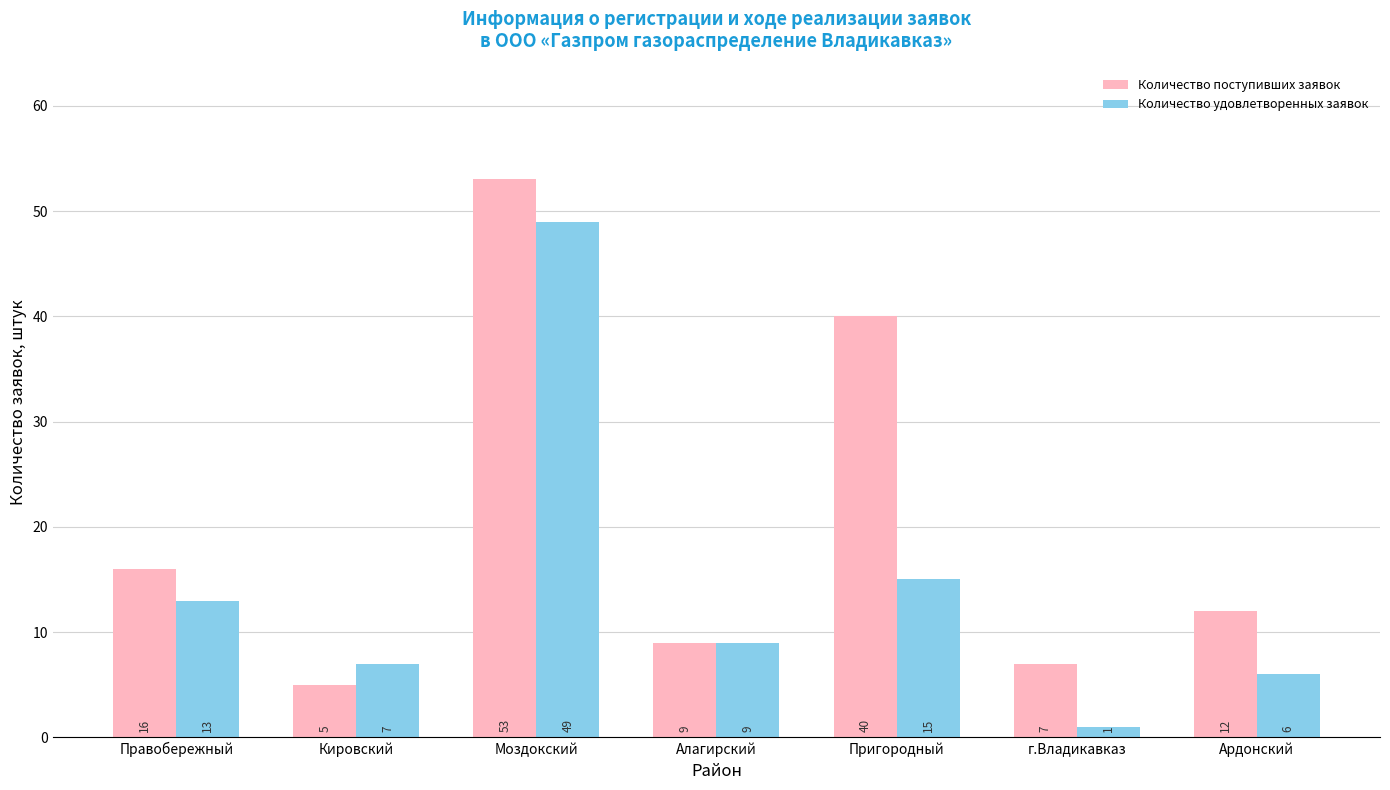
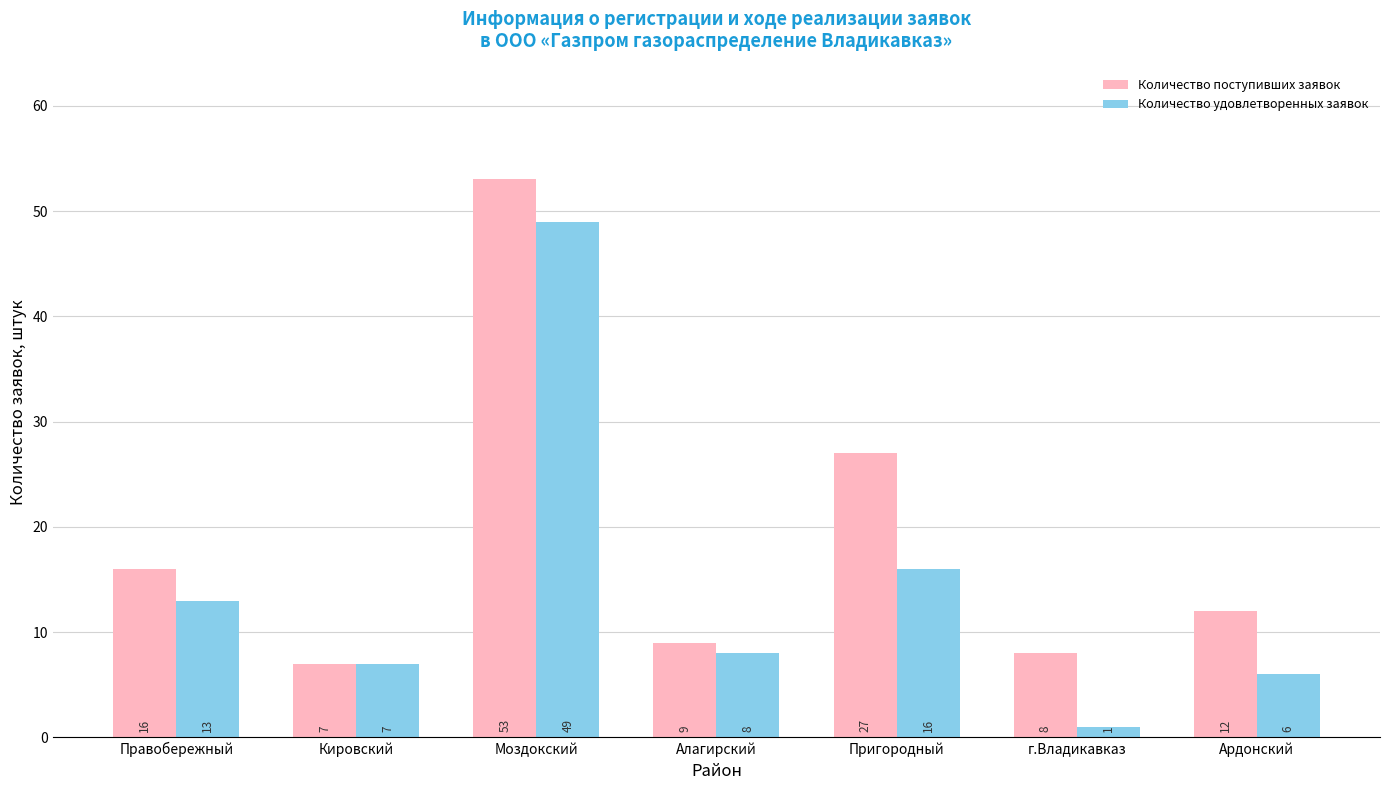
  {
    "Количество поступивших заявок": {
      "Правобережный": 16,
-     "Кировский": 5,
+     "Кировский": 7,
      "Моздокский": 53,
      "Алагирский": 9,
-     "Пригородный": 40,
-     "г.Владикавказ": 7,
+     "Пригородный": 27,
+     "г.Владикавказ": 8,
      "Ардонский": 12
    },
    "Количество удовлетворенных заявок": {
      "Правобережный": 13,
      "Кировский": 7,
      "Моздокский": 49,
-     "Алагирский": 9,
-     "Пригородный": 15,
+     "Алагирский": 8,
+     "Пригородный": 16,
      "г.Владикавказ": 1,
      "Ардонский": 6
    }
  }
